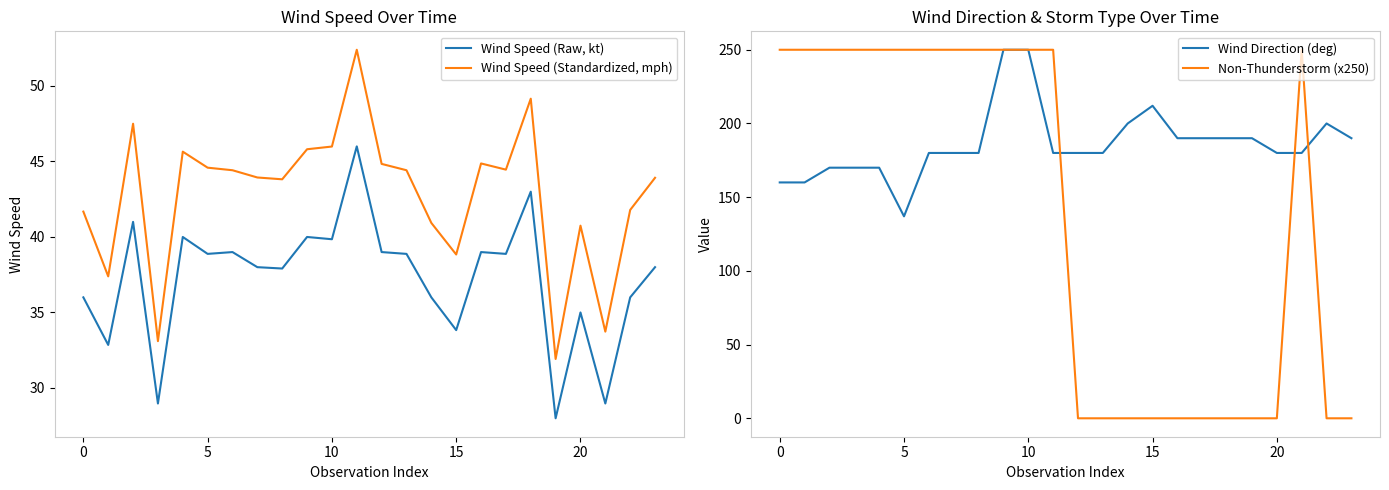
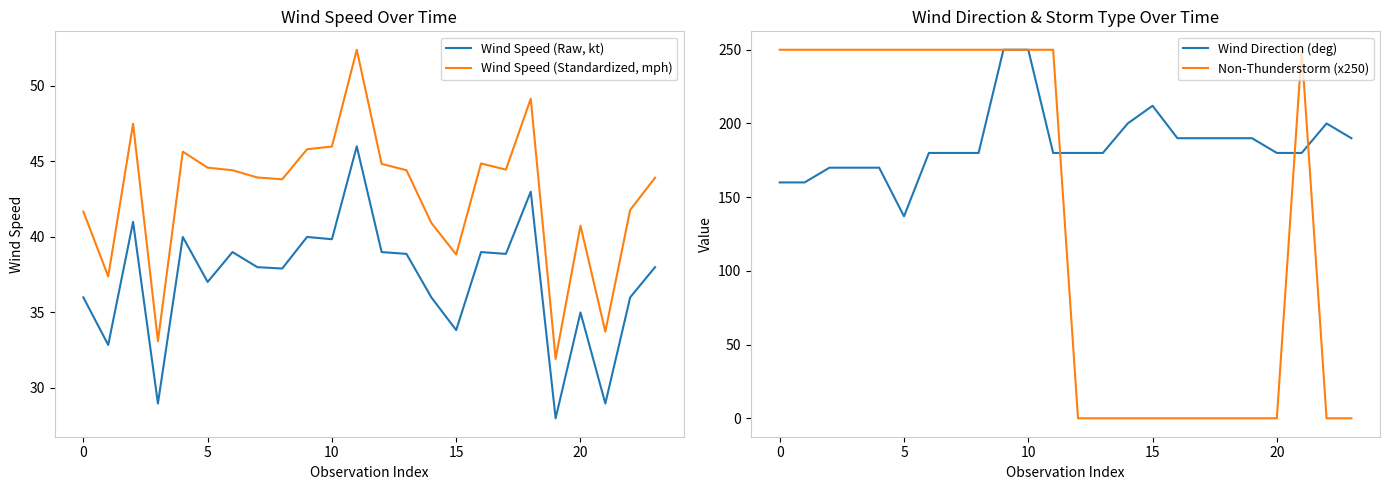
  {
    "Wind Speed Over Time": {
      "Wind Speed (Raw, kt)": {
        "0": 36.0,
-       "5": 38.9,
+       "5": 37.0,
        "10": 39.9,
        "15": 33.8,
        "20": 35.0
      },
      "Wind Speed (Standardized, mph)": {
        "0": 41.7,
        "5": 44.6,
        "10": 46.0,
        "15": 38.8,
        "20": 40.8
      }
    },
    "Wind Direction & Storm Type Over Time": {
      "Wind Direction (deg)": {
        "0": 160,
        "5": 137,
        "15": 212,
        "20": 180
      },
      "Non-Thunderstorm (x250)": {
        "0": 250,
        "5": 250,
        "15": 0,
        "20": 0
      }
    }
  }
